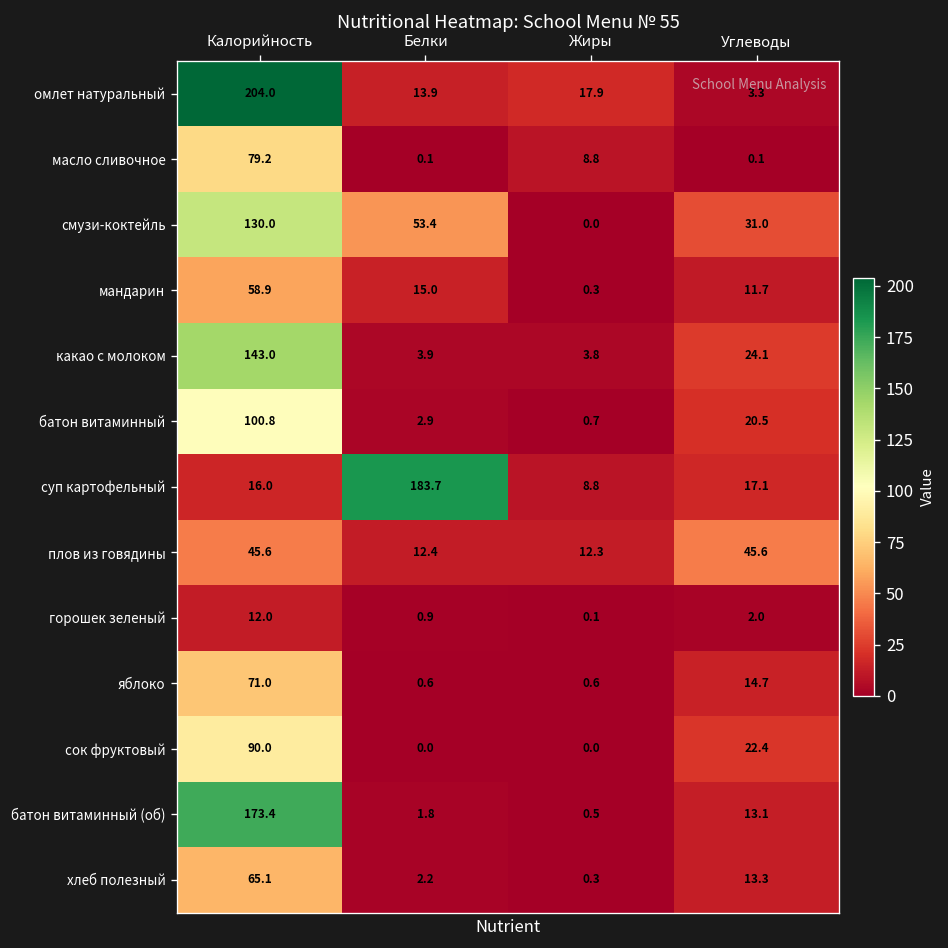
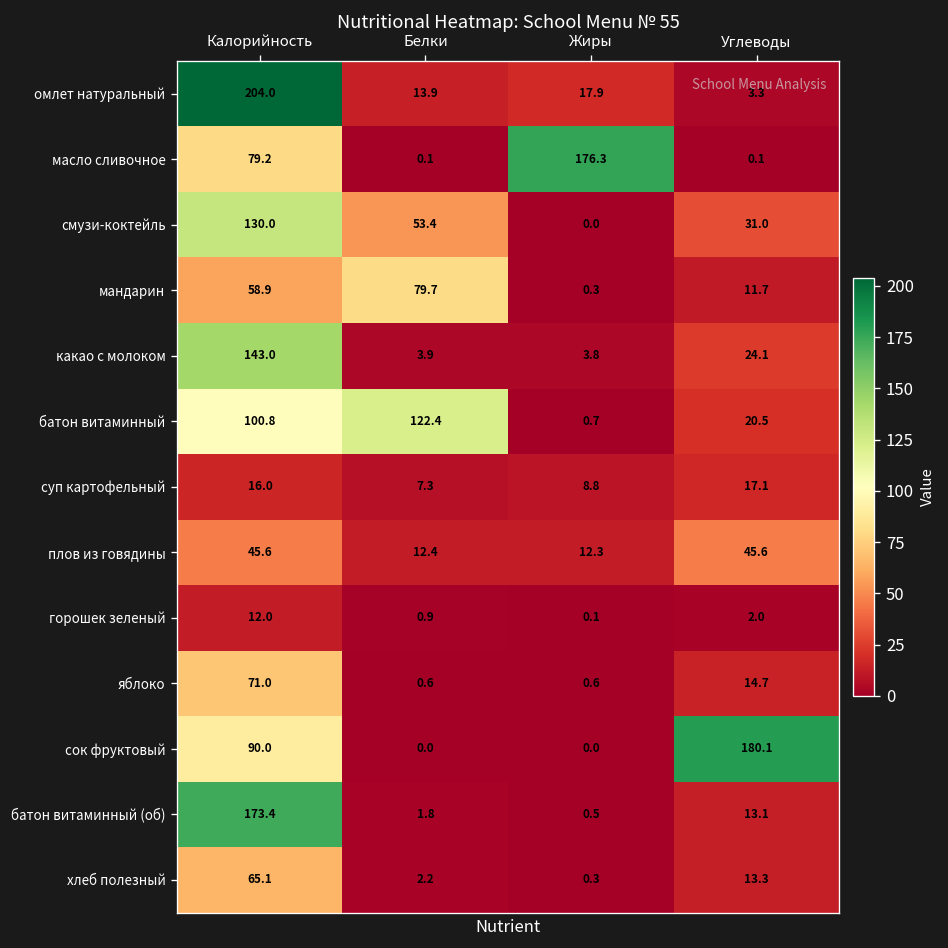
  {
    "омлет натуральный": {
      "Калорийность": 204.0,
      "Белки": 13.9,
      "Жиры": 17.9
    },
    "масло сливочное": {
      "Калорийность": 79.2,
      "Белки": 0.1,
-     "Жиры": 8.8,
+     "Жиры": 176.3,
      "Углеводы": 0.1
    },
    "смузи-коктейль": {
      "Калорийность": 130.0,
      "Белки": 53.4,
      "Жиры": 0.0,
      "Углеводы": 31.0
    },
    "мандарин": {
      "Калорийность": 58.9,
-     "Белки": 15.0,
+     "Белки": 79.7,
      "Жиры": 0.3,
      "Углеводы": 11.7
    },
    "какао с молоком": {
      "Калорийность": 143.0,
      "Белки": 3.9,
      "Жиры": 3.8,
      "Углеводы": 24.1
    },
    "батон витаминный": {
      "Калорийность": 100.8,
-     "Белки": 2.9,
+     "Белки": 122.4,
      "Жиры": 0.7,
      "Углеводы": 20.5
    },
    "суп картофельный": {
      "Калорийность": 16.0,
-     "Белки": 183.7,
+     "Белки": 7.3,
      "Жиры": 8.8,
      "Углеводы": 17.1
    },
    "плов из говядины": {
      "Калорийность": 45.6,
      "Белки": 12.4,
      "Жиры": 12.3,
      "Углеводы": 45.6
    },
    "горошек зеленый": {
      "Калорийность": 12.0,
      "Белки": 0.9,
      "Жиры": 0.1,
      "Углеводы": 2.0
    },
    "яблоко": {
      "Калорийность": 71.0,
      "Белки": 0.6,
      "Жиры": 0.6,
      "Углеводы": 14.7
    },
    "сок фруктовый": {
      "Калорийность": 90.0,
      "Белки": 0.0,
      "Жиры": 0.0,
-     "Углеводы": 22.4
+     "Углеводы": 180.1
    },
    "батон витаминный (об)": {
      "Калорийность": 173.4,
      "Белки": 1.8,
      "Жиры": 0.5,
      "Углеводы": 13.1
    },
    "хлеб полезный": {
      "Калорийность": 65.1,
      "Белки": 2.2,
      "Жиры": 0.3,
      "Углеводы": 13.3
    }
  }
